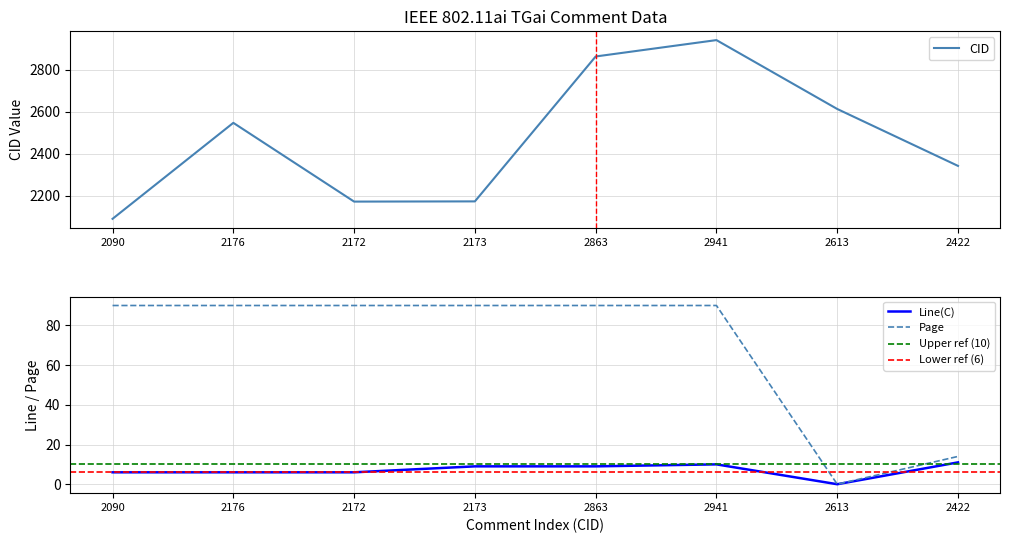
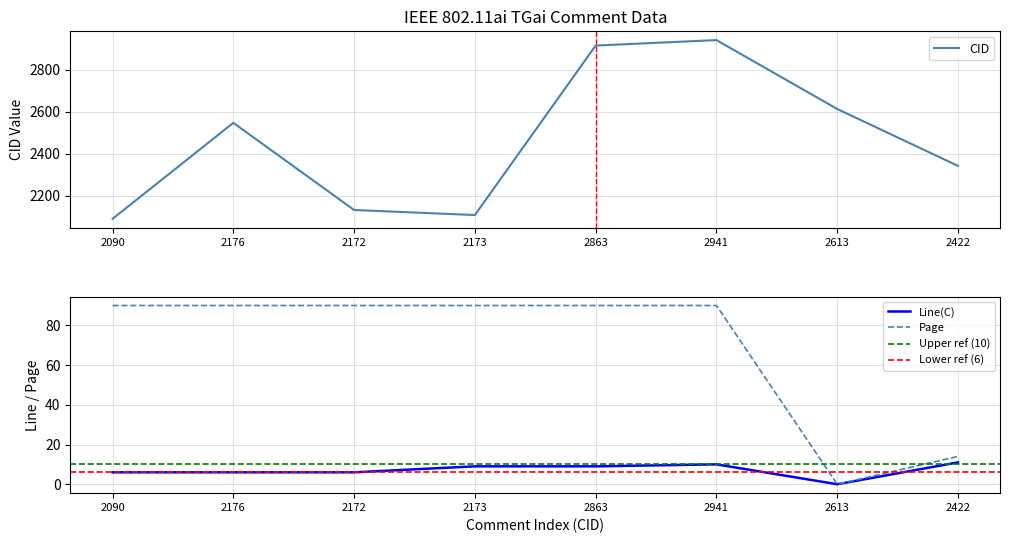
  {
    "IEEE 802.11ai TGai Comment Data": {
      "2090": 2090,
      "2176": 2550,
-     "2172": 2170,
-     "2173": 2170,
-     "2863": 2860,
+     "2172": 2130,
+     "2173": 2110,
+     "2863": 2920,
      "2941": 2940,
      "2613": 2610,
      "2422": 2340
    }
  }
